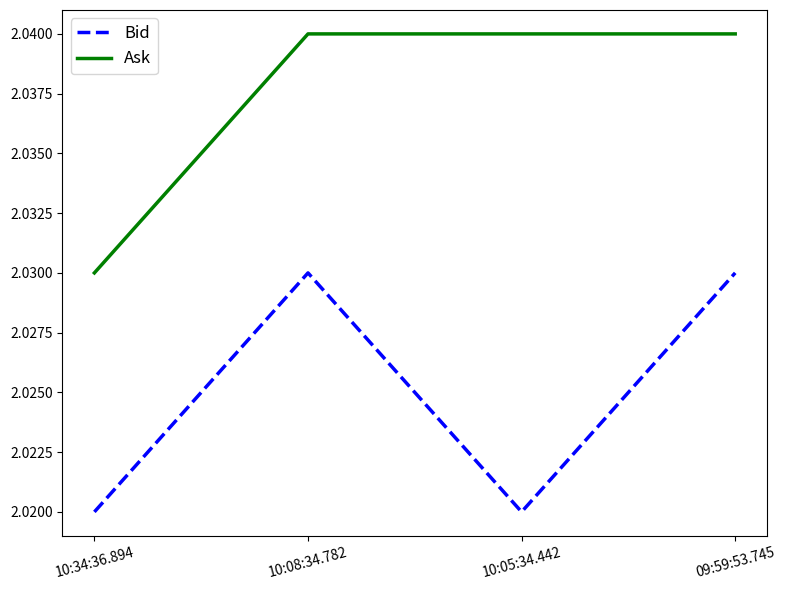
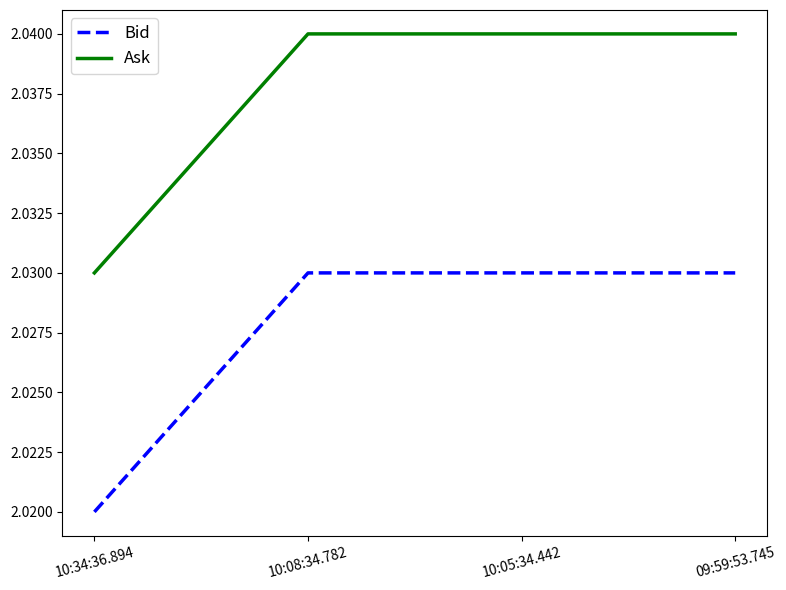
  {
    "Bid": {
      "10:34:36.894": 2.02,
      "10:08:34.782": 2.03,
-     "10:05:34.442": 2.02,
+     "10:05:34.442": 2.03,
      "09:59:53.745": 2.03
    },
    "Ask": {
      "10:34:36.894": 2.03,
      "10:08:34.782": 2.04,
      "10:05:34.442": 2.04,
      "09:59:53.745": 2.04
    }
  }
